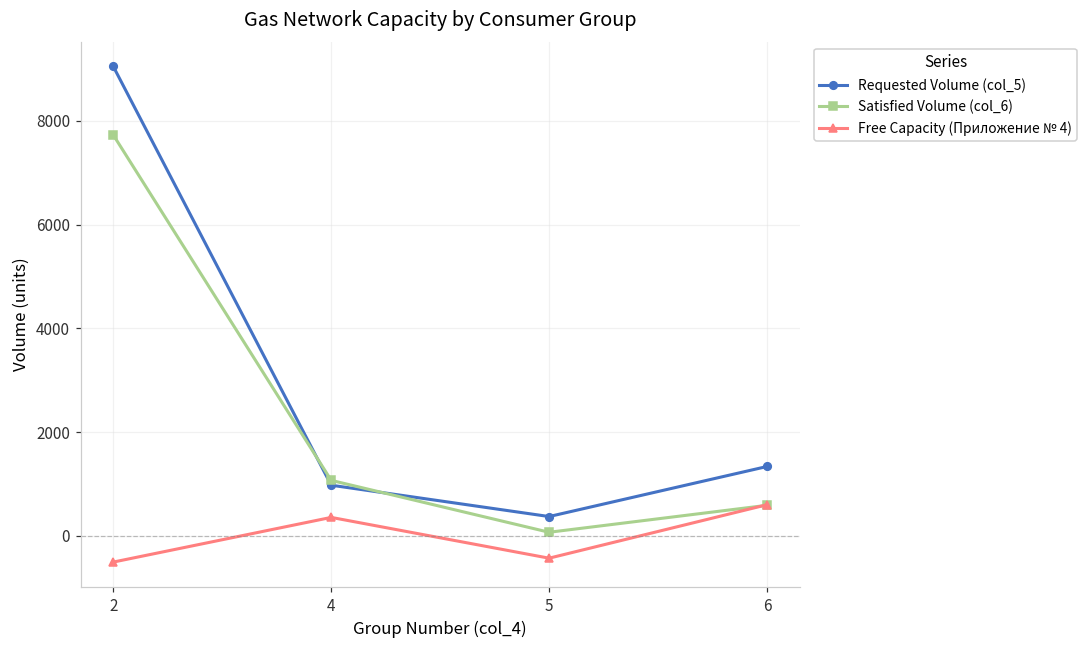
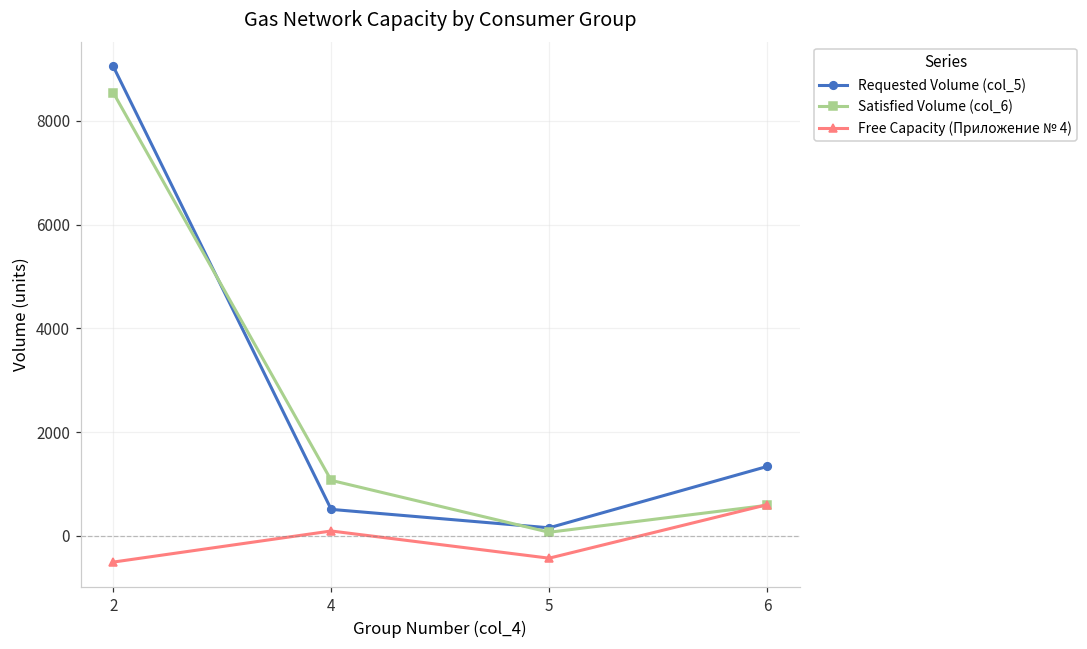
  {
    "Requested Volume (col_5)": {
      "2": 9100,
-     "4": 1000,
-     "5": 400,
+     "4": 500,
+     "5": 200,
      "6": 1300
    },
    "Satisfied Volume (col_6)": {
-     "2": 7700,
+     "2": 8500,
      "4": 1100,
      "5": 100
    },
    "Free Capacity (Приложение № 4)": {
      "2": -500,
-     "4": 400,
+     "4": 100,
      "5": -400
    }
  }
